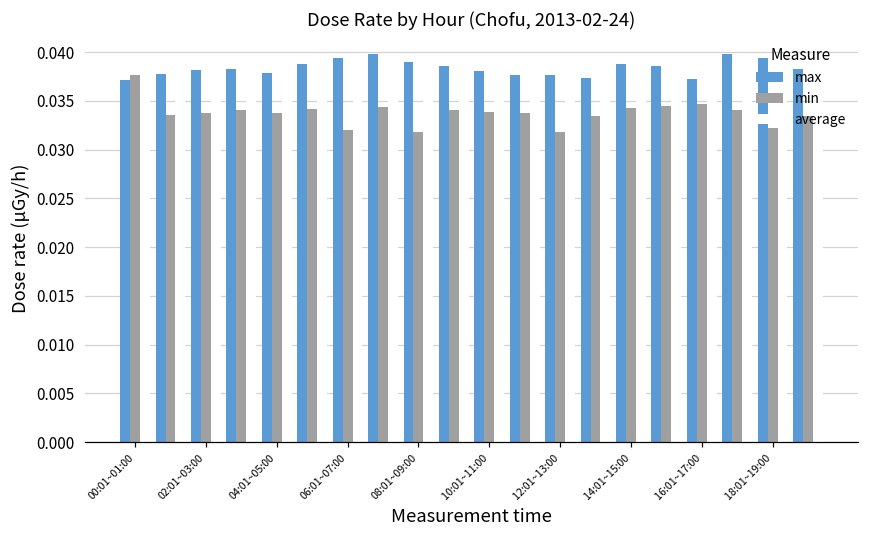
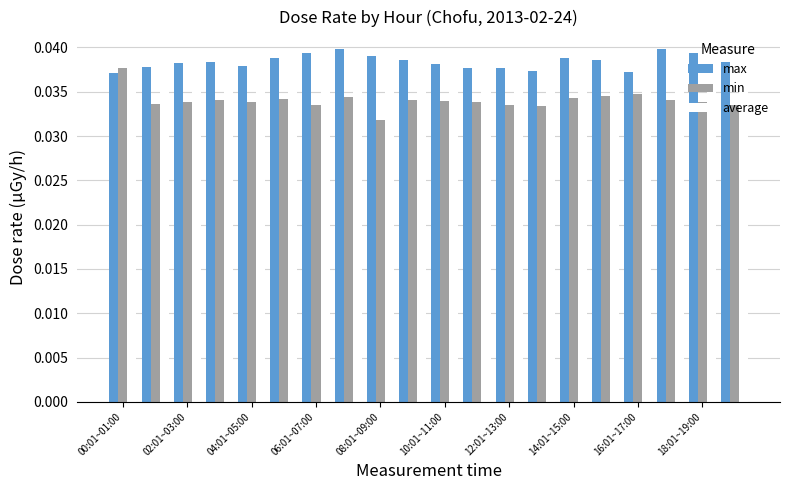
  {
    "min": {
      "00:01~01:00": 0.038,
      "02:01~03:00": 0.034,
      "04:01~05:00": 0.034,
-     "06:01~07:00": 0.032,
+     "06:01~07:00": 0.034,
      "08:01~09:00": 0.032,
      "10:01~11:00": 0.034,
-     "12:01~13:00": 0.032,
+     "12:01~13:00": 0.034,
      "14:01~15:00": 0.034,
      "16:01~17:00": 0.035,
-     "18:01~19:00": 0.032
+     "18:01~19:00": 0.034
    }
  }
